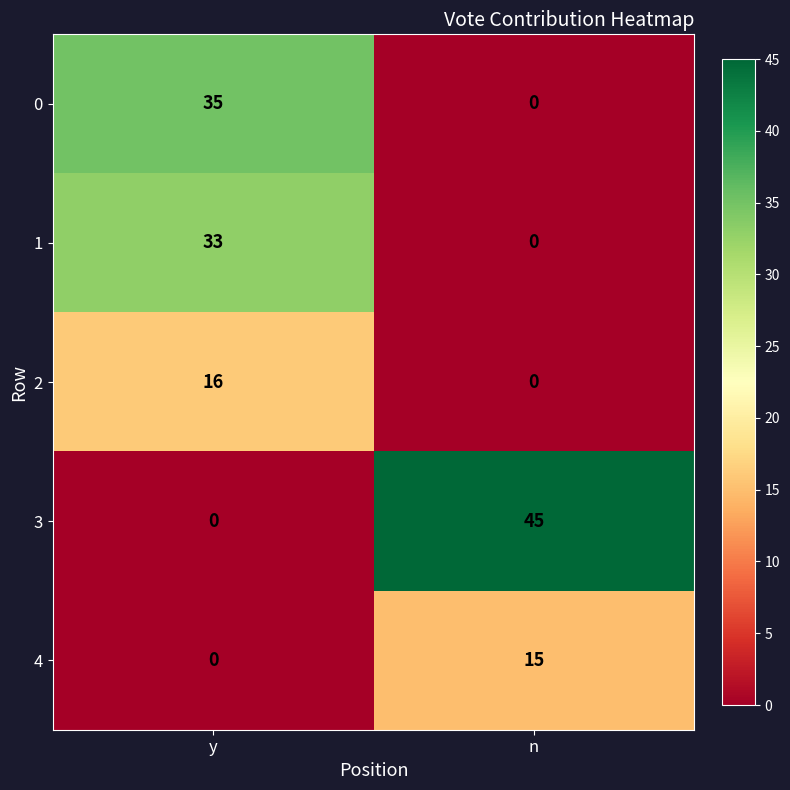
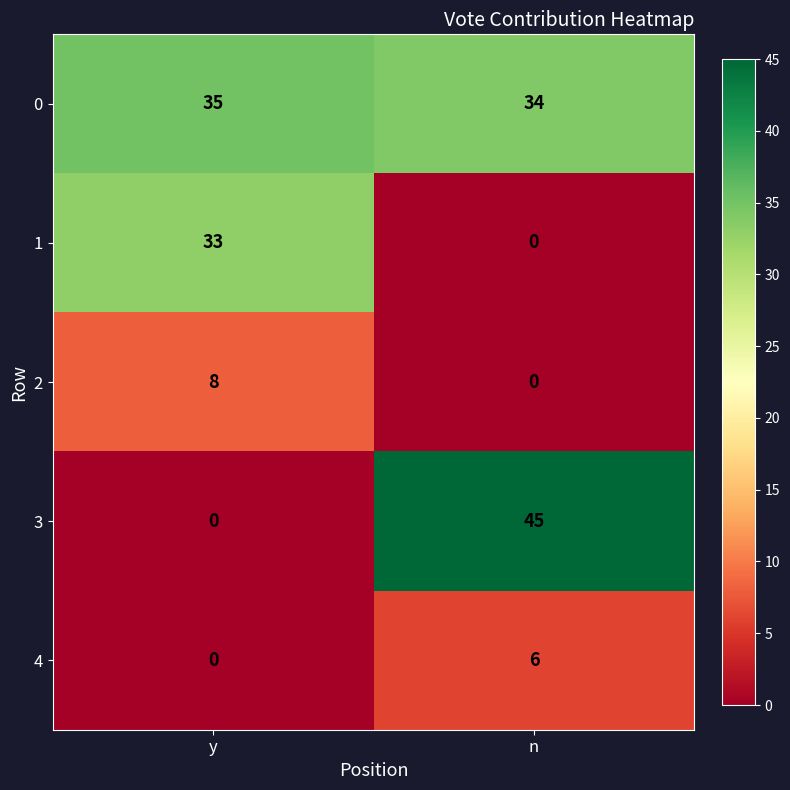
  {
    "0": {
      "y": 35,
-     "n": 0
+     "n": 34
    },
    "1": {
      "y": 33,
      "n": 0
    },
    "2": {
-     "y": 16,
+     "y": 8,
      "n": 0
    },
    "3": {
      "y": 0,
      "n": 45
    },
    "4": {
      "y": 0,
-     "n": 15
+     "n": 6
    }
  }
